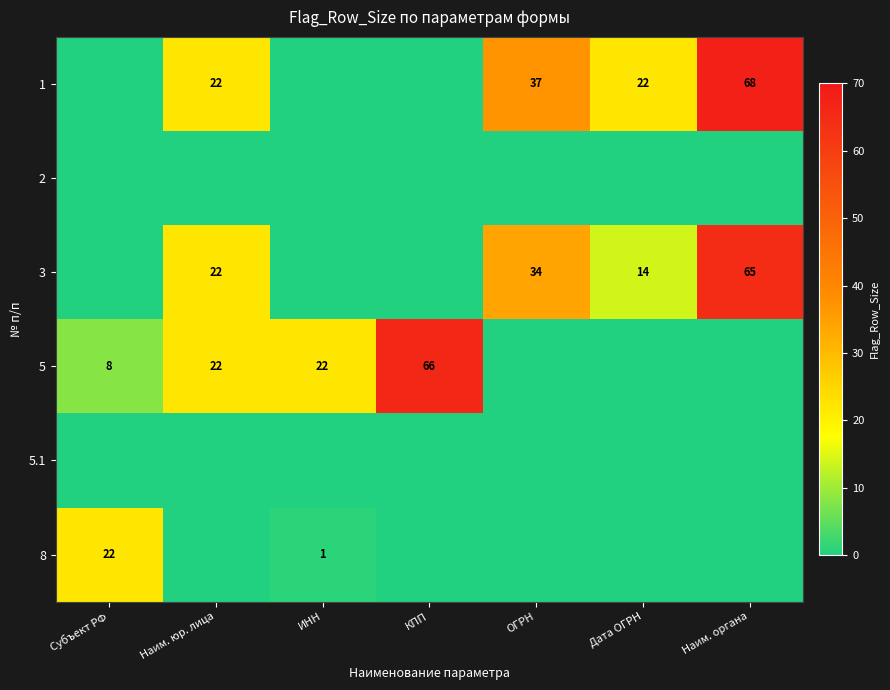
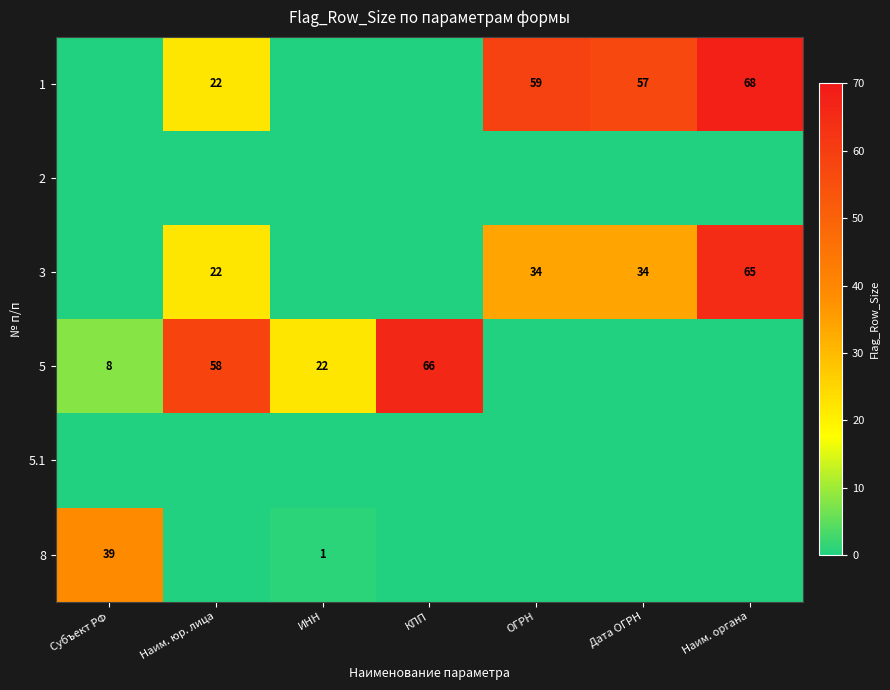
  {
    "1": {
      "Наим. юр. лица": 22,
-     "ОГРН": 37,
-     "Дата ОГРН": 22,
+     "ОГРН": 59,
+     "Дата ОГРН": 57,
      "Наим. органа": 68
    },
    "3": {
      "Наим. юр. лица": 22,
      "ОГРН": 34,
-     "Дата ОГРН": 14,
+     "Дата ОГРН": 34,
      "Наим. органа": 65
    },
    "5": {
      "Субъект РФ": 8,
-     "Наим. юр. лица": 22,
+     "Наим. юр. лица": 58,
      "ИНН": 22,
      "КПП": 66
    },
    "8": {
-     "Субъект РФ": 22,
+     "Субъект РФ": 39,
      "ИНН": 1
    }
  }
